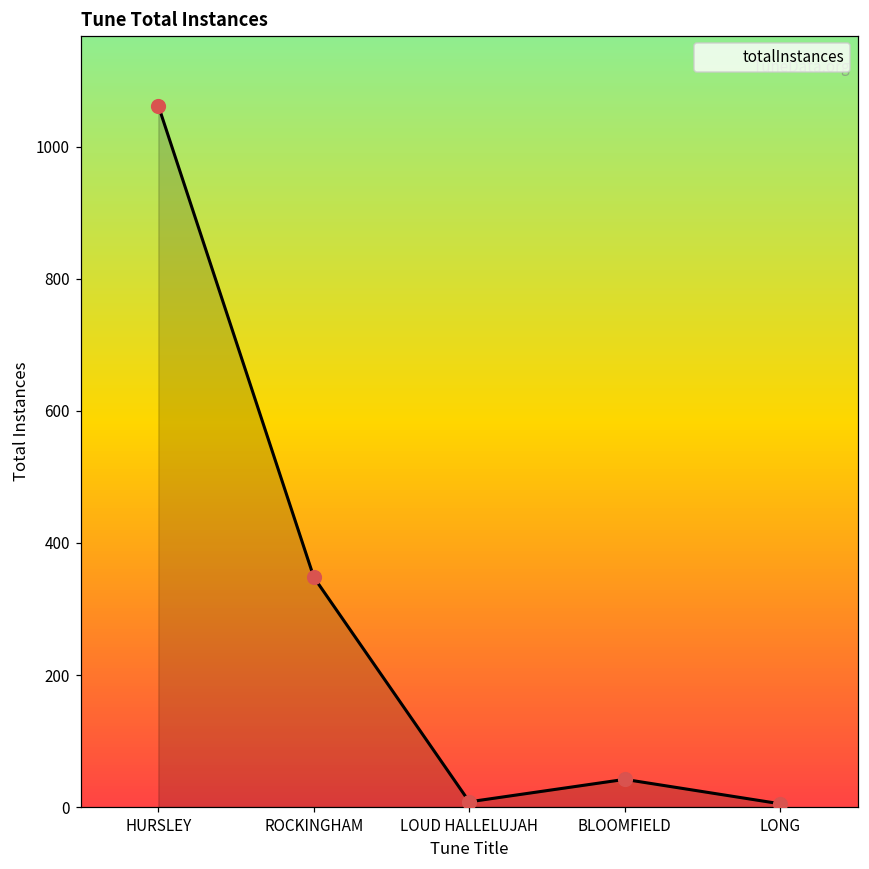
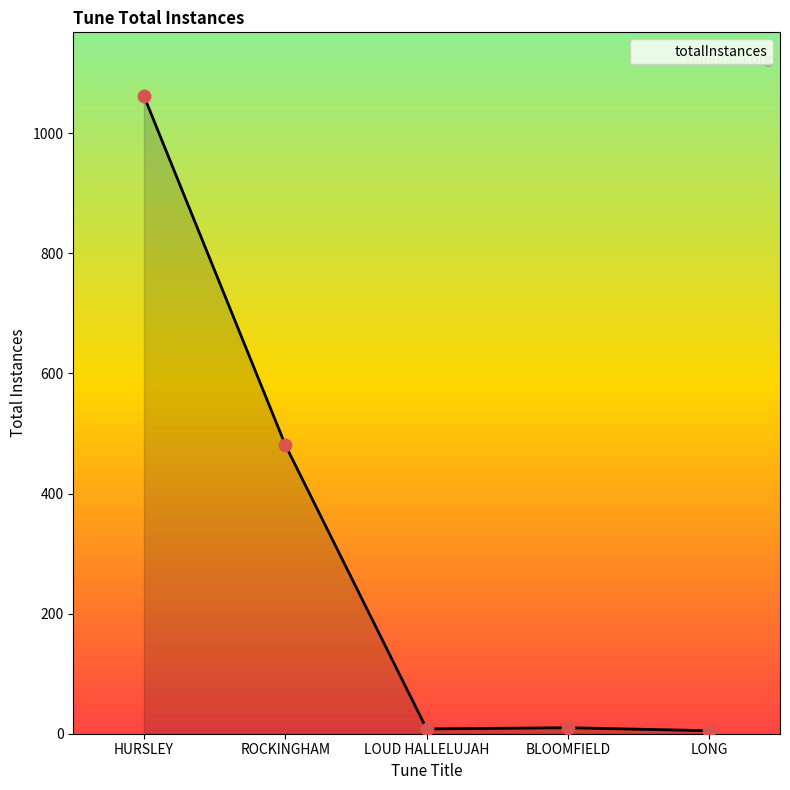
  {
    "HURSLEY": 1060,
-   "ROCKINGHAM": 350,
+   "ROCKINGHAM": 480,
    "LOUD HALLELUJAH": 10,
-   "BLOOMFIELD": 40,
+   "BLOOMFIELD": 10,
    "LONG": 10
  }
